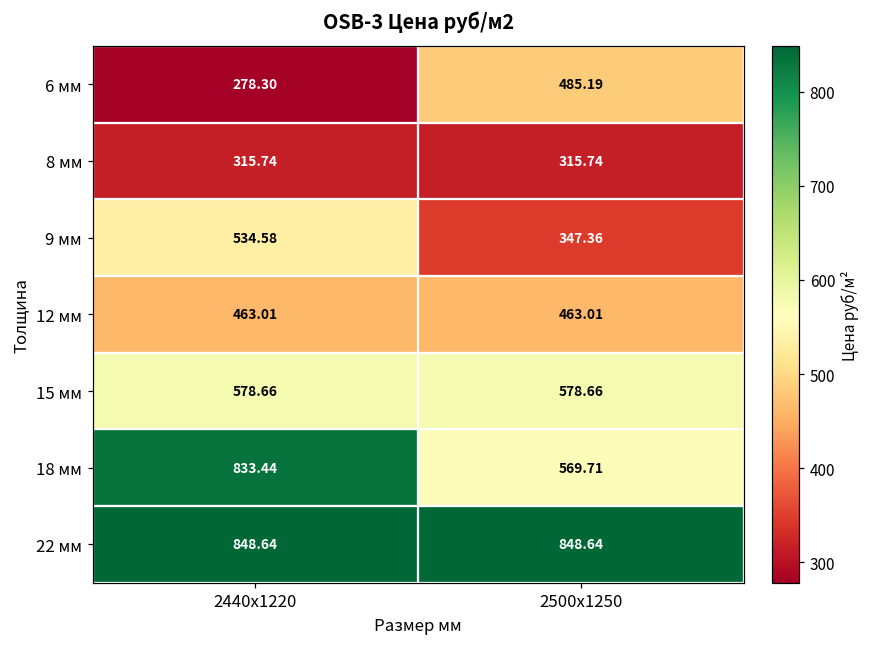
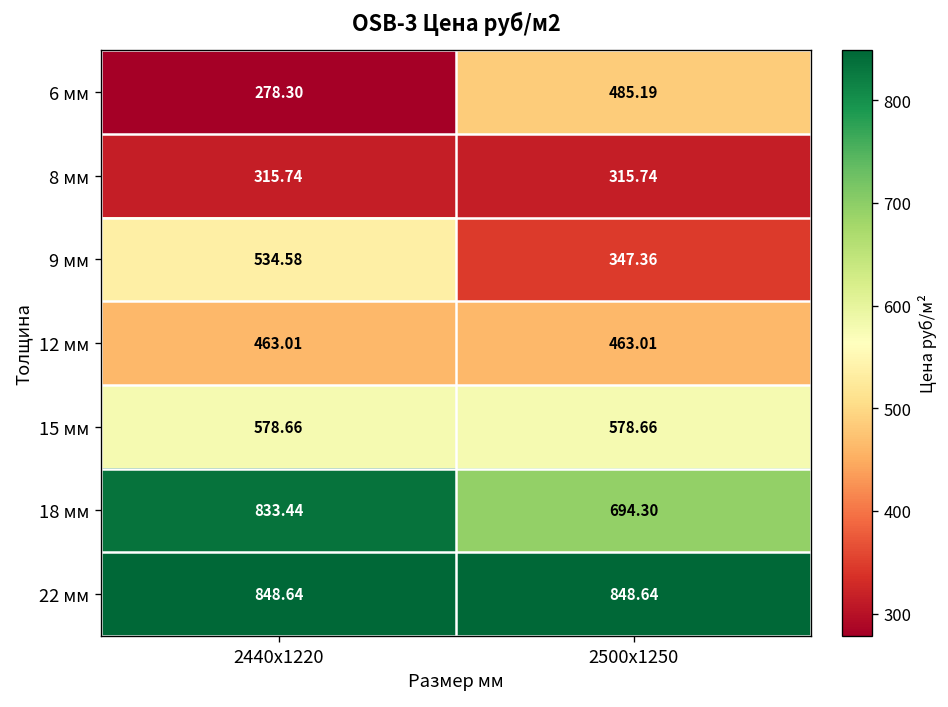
  {
    "6 мм": {
      "2440х1220": 278.30,
      "2500х1250": 485.19
    },
    "8 мм": {
      "2440х1220": 315.74,
      "2500х1250": 315.74
    },
    "9 мм": {
      "2440х1220": 534.58,
      "2500х1250": 347.36
    },
    "12 мм": {
      "2440х1220": 463.01,
      "2500х1250": 463.01
    },
    "15 мм": {
      "2440х1220": 578.66,
      "2500х1250": 578.66
    },
    "18 мм": {
      "2440х1220": 833.44,
-     "2500х1250": 569.71
+     "2500х1250": 694.30
    },
    "22 мм": {
      "2440х1220": 848.64,
      "2500х1250": 848.64
    }
  }
